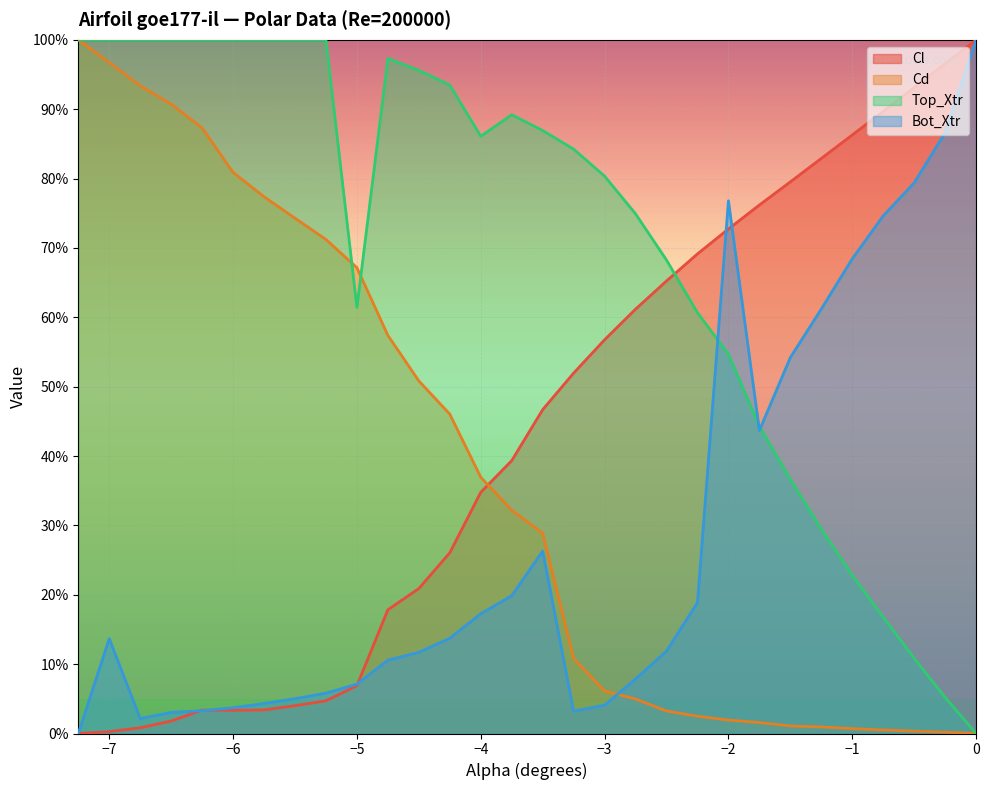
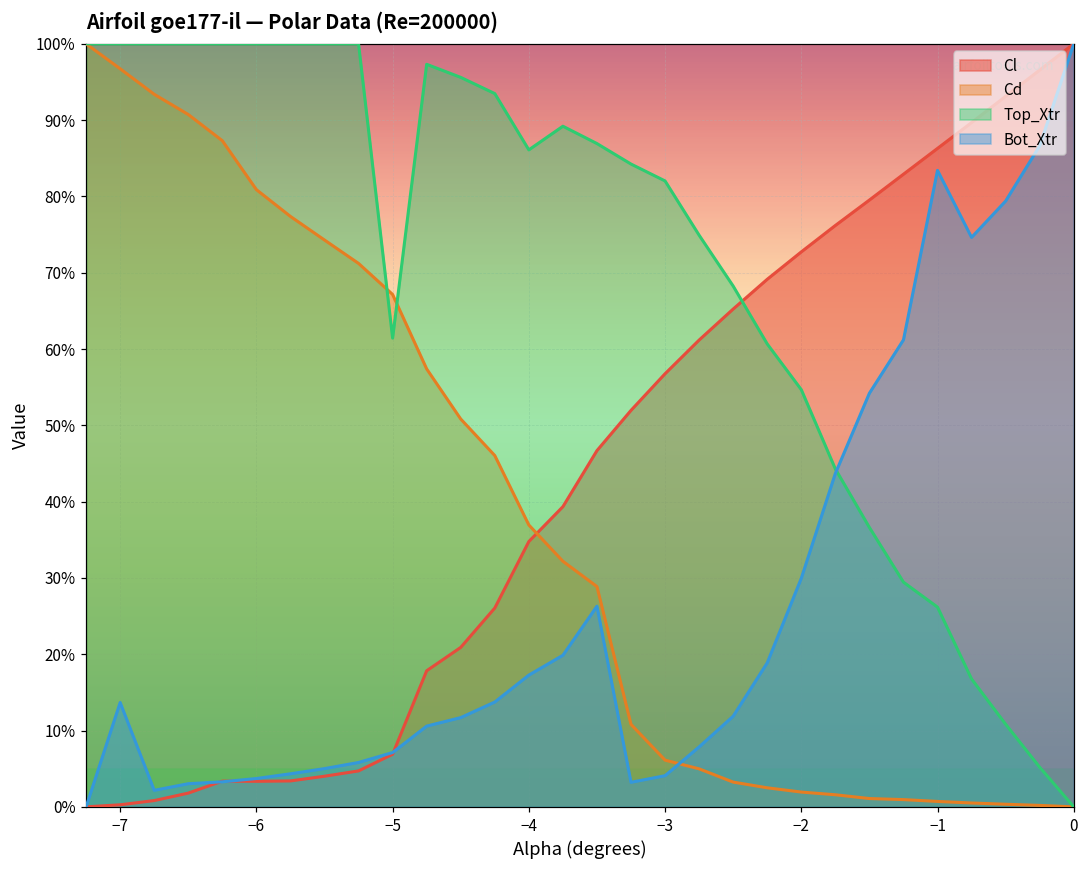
  {
    "Top_Xtr": {
      "−7": "100%",
      "−6": "100%",
      "−5": "61%",
      "−4": "86%",
-     "−3": "80%",
+     "−3": "82%",
      "−2": "55%",
-     "−1": "23%"
+     "−1": "26%"
    },
    "Bot_Xtr": {
      "−7": "14%",
      "−4": "17%",
-     "−2": "77%",
-     "−1": "68%"
+     "−2": "30%",
+     "−1": "83%"
    }
  }
